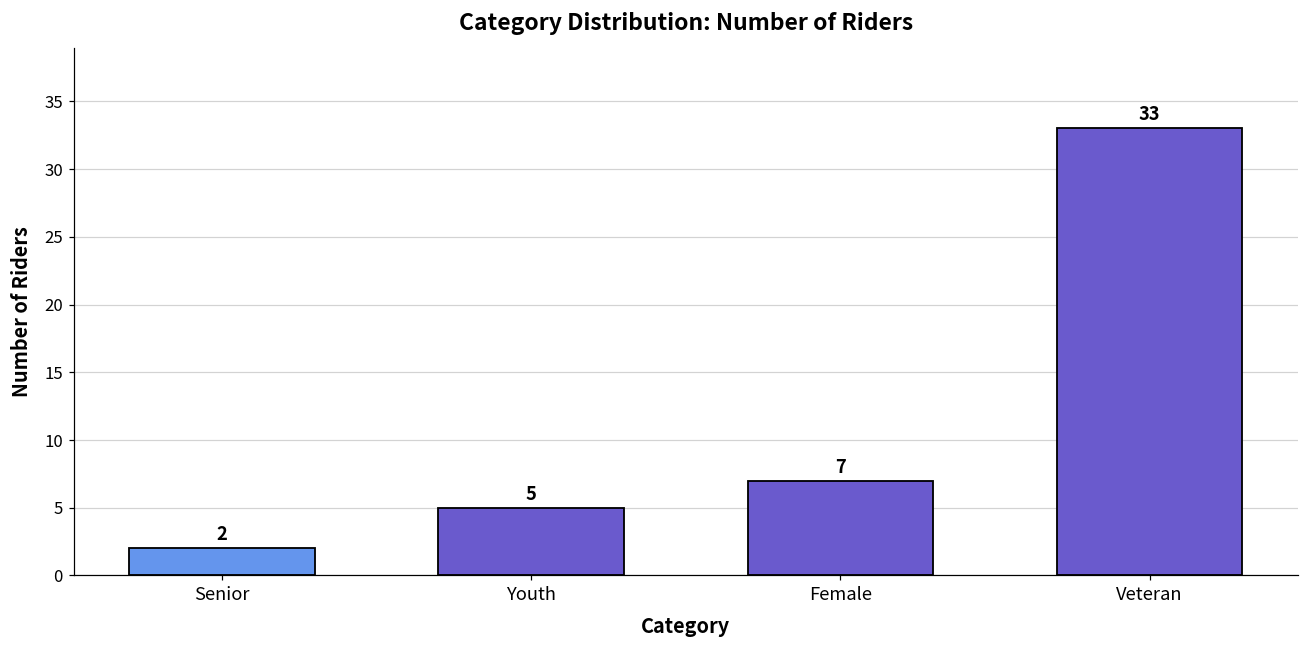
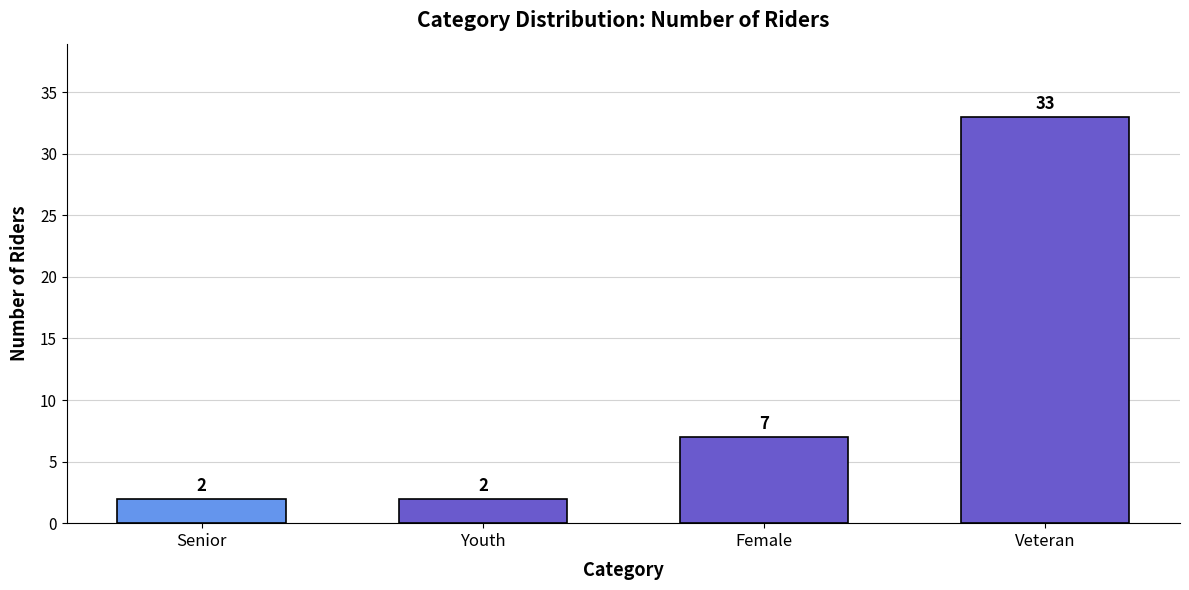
  {
    "Senior": 2,
-   "Youth": 5,
+   "Youth": 2,
    "Female": 7,
    "Veteran": 33
  }
